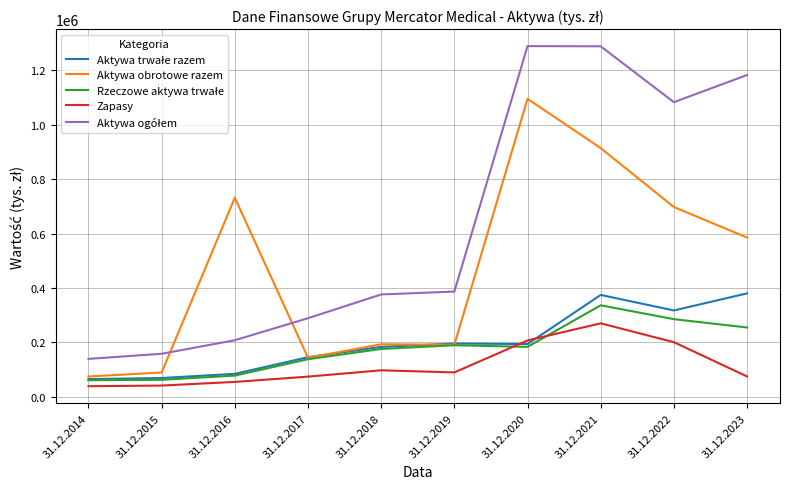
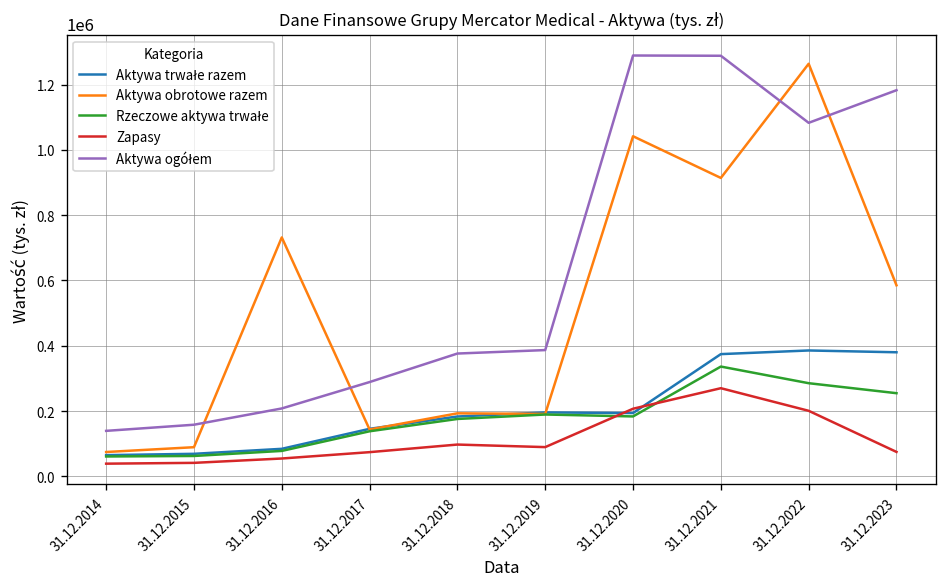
  {
    "Aktywa trwałe razem": {
      "31.12.2020": 190000,
      "31.12.2021": 370000,
-     "31.12.2022": 320000,
+     "31.12.2022": 390000,
      "31.12.2023": 380000
    },
    "Aktywa obrotowe razem": {
      "31.12.2014": 70000,
      "31.12.2015": 90000,
      "31.12.2016": 730000,
      "31.12.2018": 190000,
-     "31.12.2020": 1100000,
+     "31.12.2020": 1040000,
      "31.12.2021": 910000,
-     "31.12.2022": 700000,
+     "31.12.2022": 1260000,
      "31.12.2023": 590000
    },
    "Rzeczowe aktywa trwałe": {
      "31.12.2020": 180000,
      "31.12.2021": 340000,
      "31.12.2022": 290000,
      "31.12.2023": 250000
    },
    "Zapasy": {
      "31.12.2014": 40000,
      "31.12.2015": 40000,
      "31.12.2016": 50000,
      "31.12.2017": 70000,
      "31.12.2018": 100000,
      "31.12.2019": 90000,
      "31.12.2020": 210000,
      "31.12.2021": 270000,
      "31.12.2022": 200000,
      "31.12.2023": 70000
    },
    "Aktywa ogółem": {
      "31.12.2014": 140000,
      "31.12.2015": 160000,
      "31.12.2016": 210000,
      "31.12.2017": 290000,
      "31.12.2018": 380000,
      "31.12.2019": 390000,
      "31.12.2020": 1290000,
      "31.12.2021": 1290000,
      "31.12.2022": 1080000,
      "31.12.2023": 1180000
    }
  }
